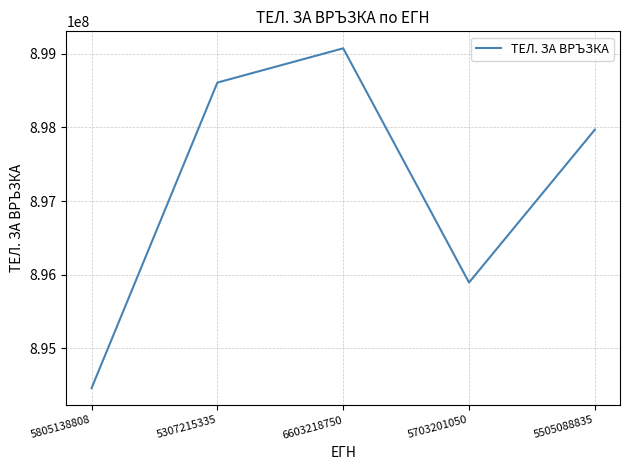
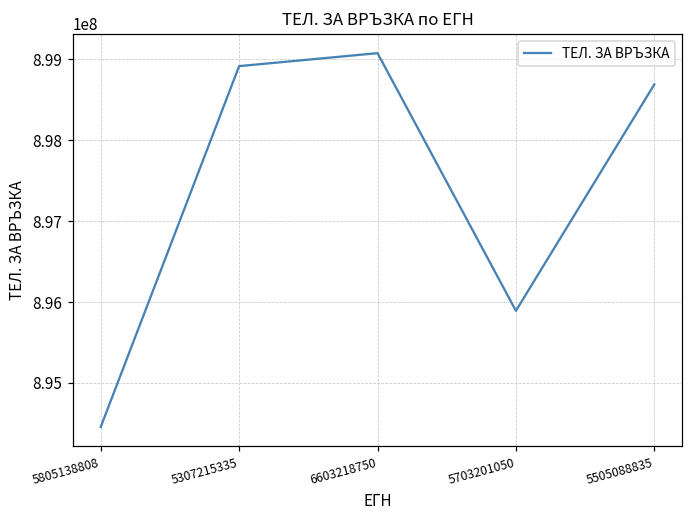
  {
    "5805138808": 894500000,
-   "5307215335": 898600000,
+   "5307215335": 898900000,
    "6603218750": 899100000,
    "5703201050": 895900000,
-   "5505088835": 898000000
+   "5505088835": 898700000
  }
